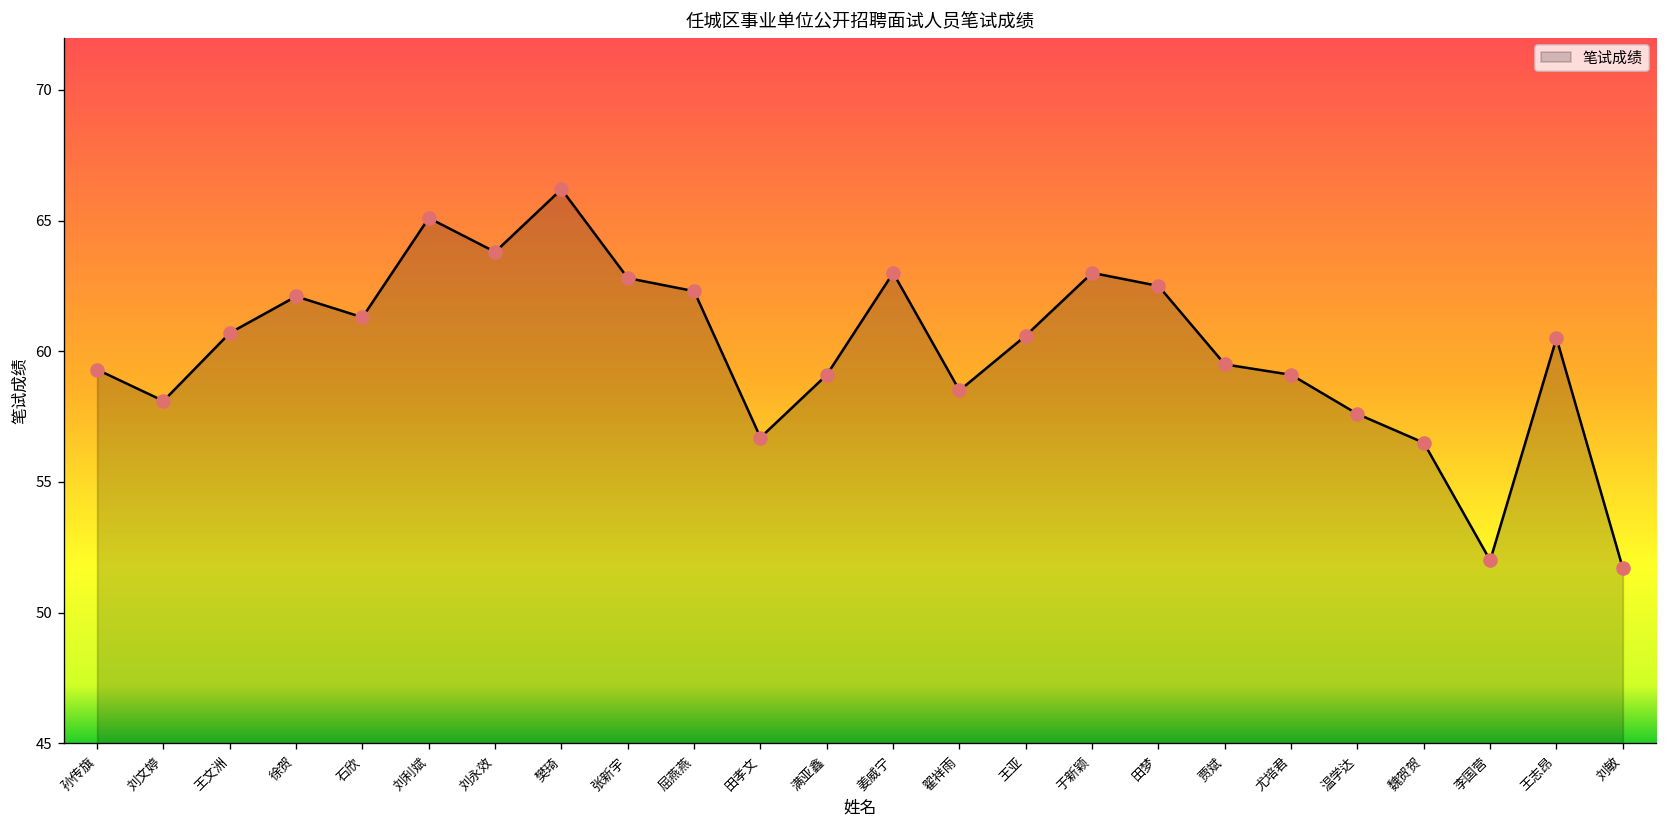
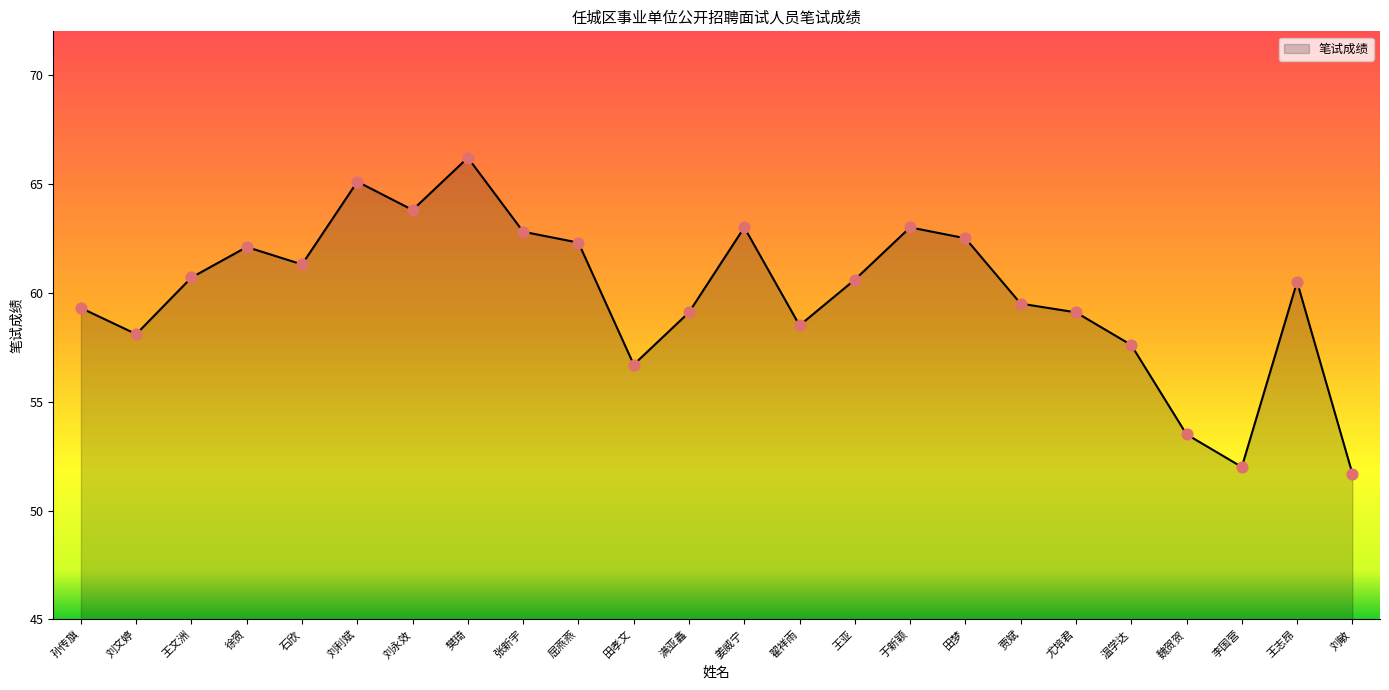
  {
    "孙传旗": 59.3,
    "刘文婷": 58.1,
    "王文洲": 60.7,
    "徐贺": 62.1,
    "石欣": 61.3,
    "刘利斌": 65.1,
    "刘永效": 63.8,
    "樊琦": 66.2,
    "张新宇": 62.8,
    "屈燕燕": 62.3,
    "田孝文": 56.7,
    "满亚鑫": 59.1,
    "姜威宁": 63.0,
    "翟祥雨": 58.5,
    "王亚": 60.6,
    "于新颖": 63.0,
    "田梦": 62.5,
    "贾斌": 59.5,
    "尤培君": 59.1,
    "温学达": 57.6,
-   "魏贺贺": 56.5,
+   "魏贺贺": 53.5,
    "李国营": 52.0,
    "王志昂": 60.5,
    "刘敏": 51.7
  }
